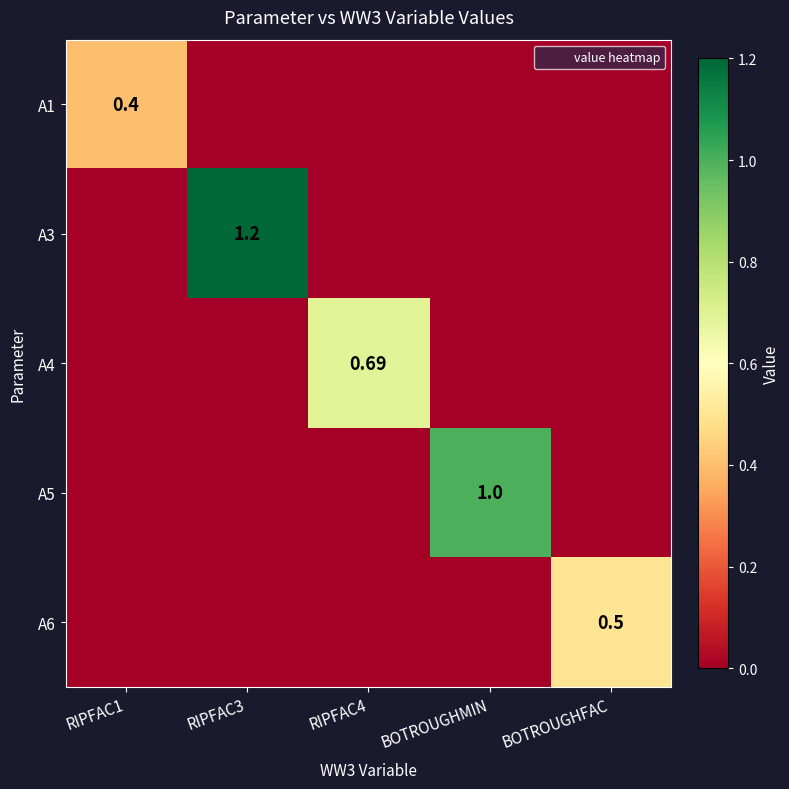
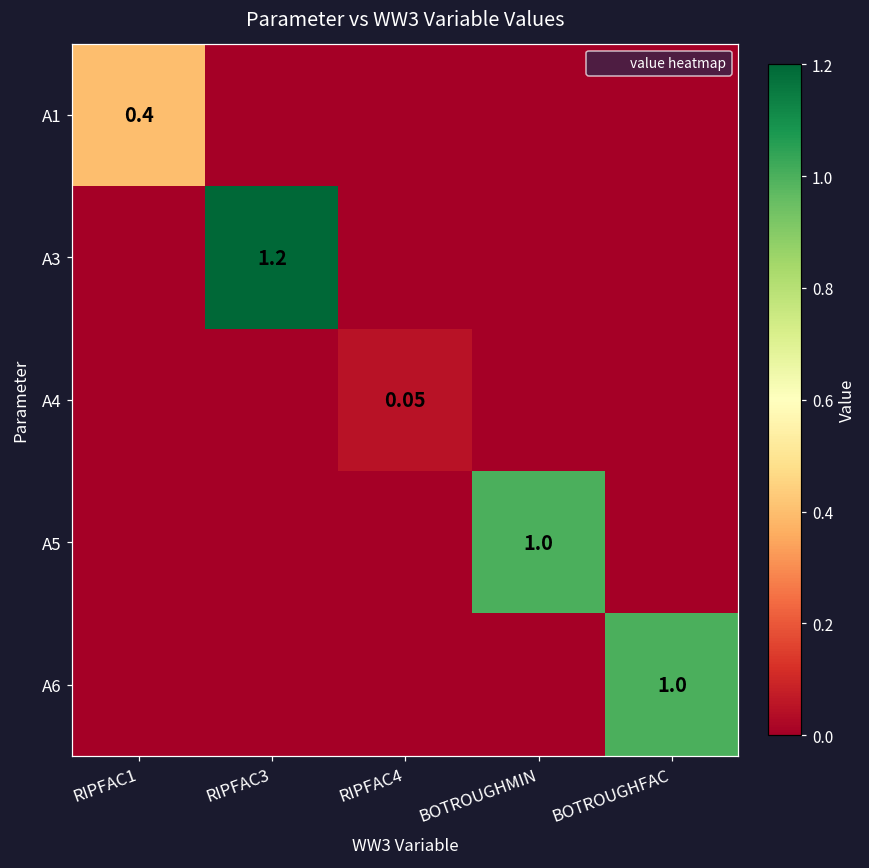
  {
    "A1": {
      "RIPFAC1": 0.4
    },
    "A3": {
      "RIPFAC3": 1.2
    },
    "A4": {
-     "RIPFAC4": 0.69
+     "RIPFAC4": 0.05
    },
    "A5": {
      "BOTROUGHMIN": 1.0
    },
    "A6": {
-     "BOTROUGHFAC": 0.5
+     "BOTROUGHFAC": 1.0
    }
  }
